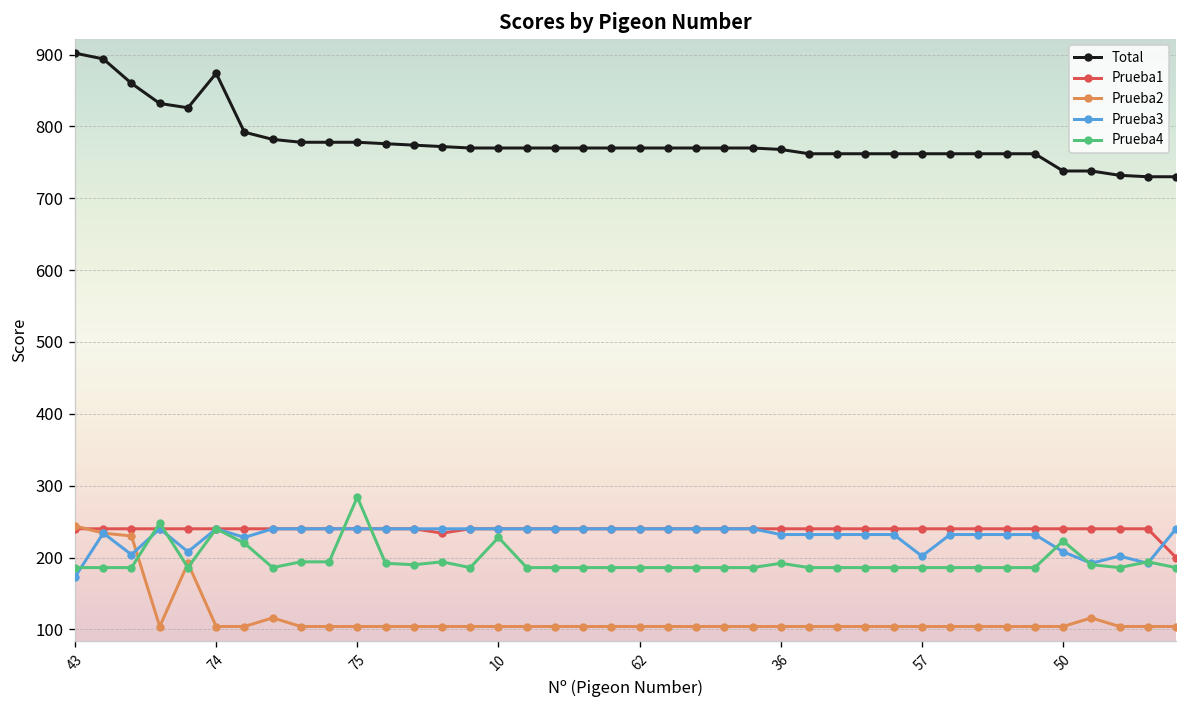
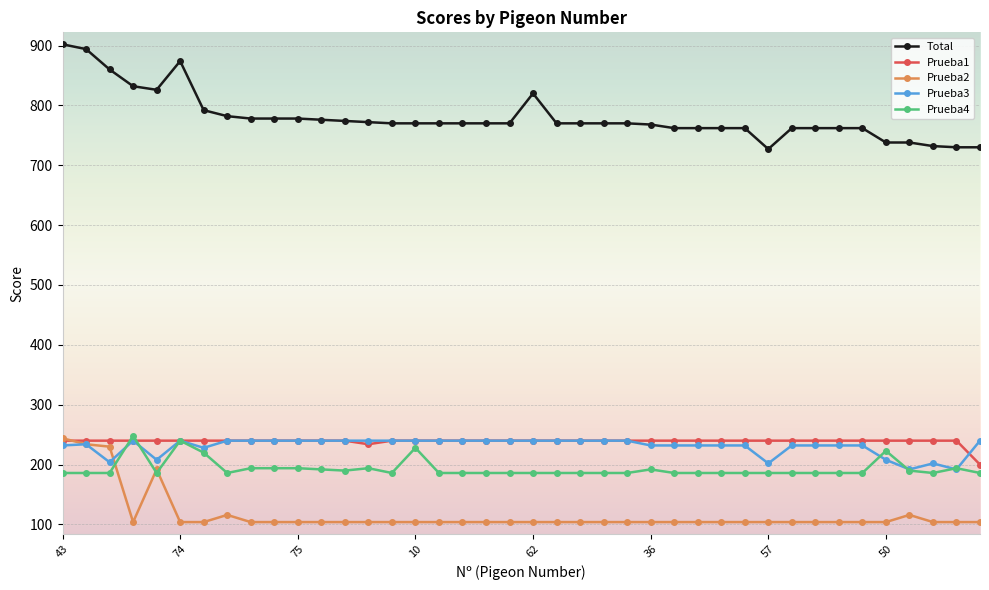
  {
    "Total": {
      "43": 900,
      "74": 870,
      "75": 780,
      "10": 770,
-     "62": 770,
-     "57": 760,
+     "62": 820,
+     "57": 730,
      "50": 740
    },
    "Prueba3": {
-     "43": 170,
+     "43": 230,
      "57": 200,
      "50": 210
    },
    "Prueba4": {
      "43": 190,
-     "75": 280,
+     "75": 190,
      "10": 230,
      "62": 190,
      "57": 190,
      "50": 220
    }
  }
